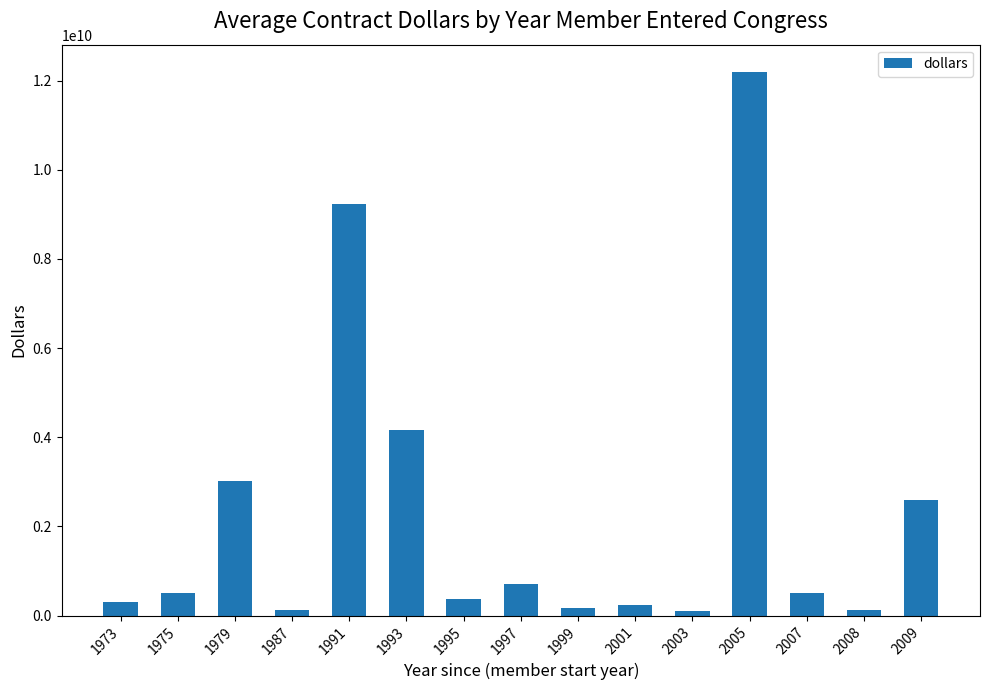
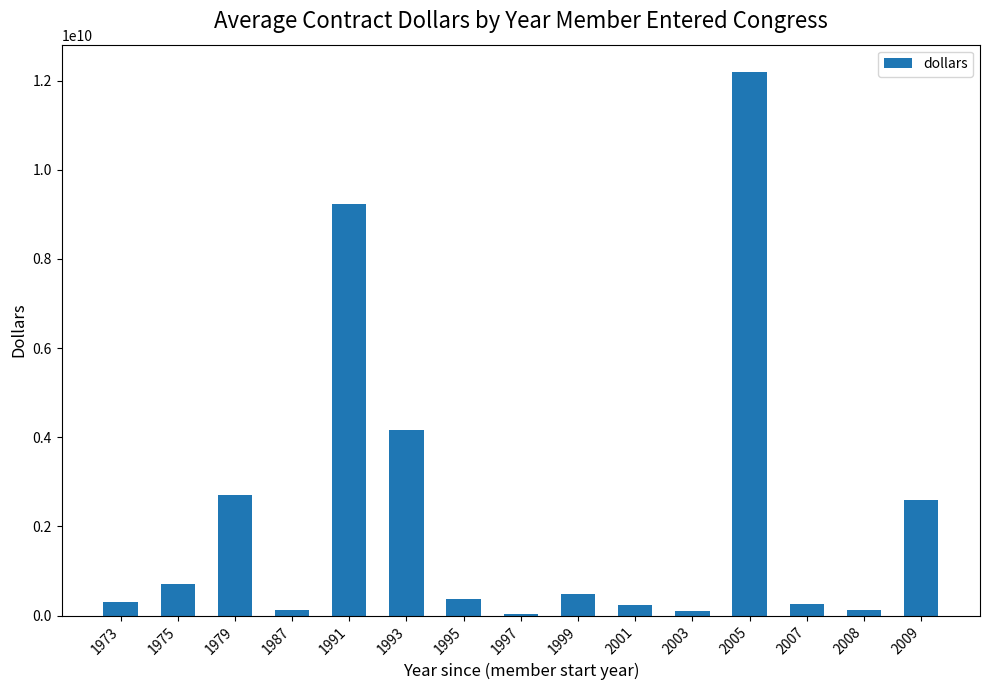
  {
    "1973": 300000000,
-   "1975": 500000000,
-   "1979": 3000000000,
+   "1975": 700000000,
+   "1979": 2700000000,
    "1987": 100000000,
    "1991": 9200000000,
    "1993": 4200000000,
    "1995": 400000000,
-   "1997": 700000000,
-   "1999": 200000000,
+   "1997": 0,
+   "1999": 500000000,
    "2001": 200000000,
    "2003": 100000000,
    "2005": 12200000000,
-   "2007": 500000000,
+   "2007": 300000000,
    "2008": 100000000,
    "2009": 2600000000
  }
